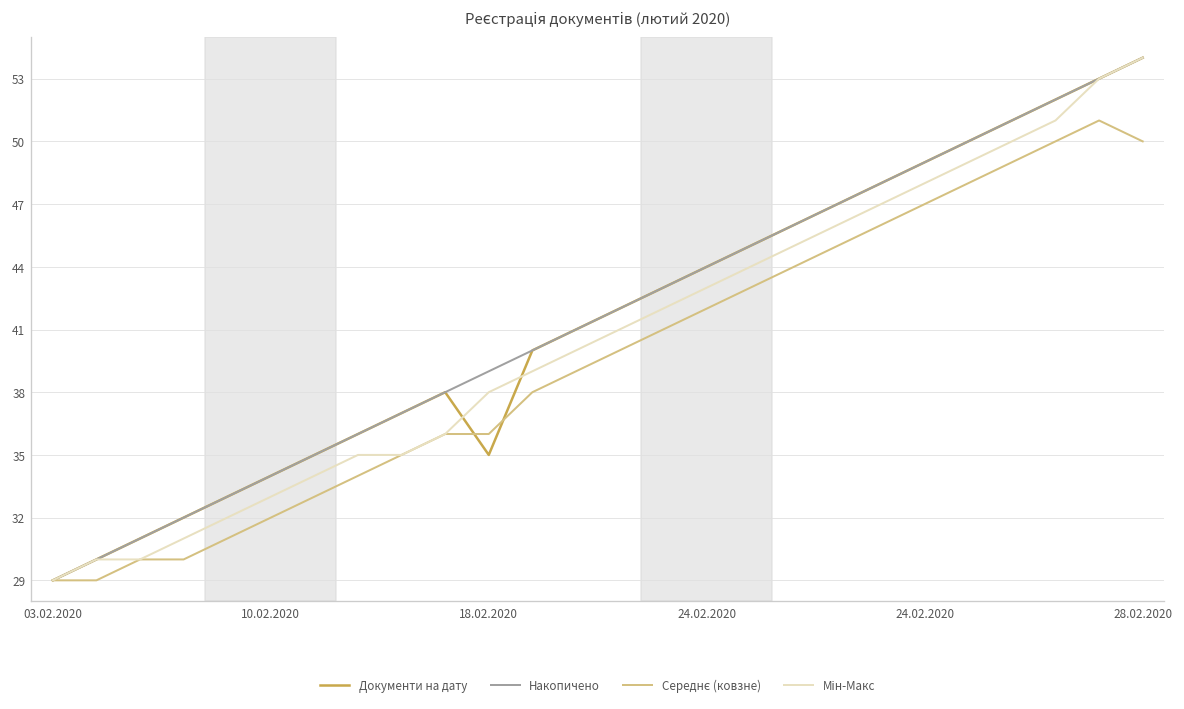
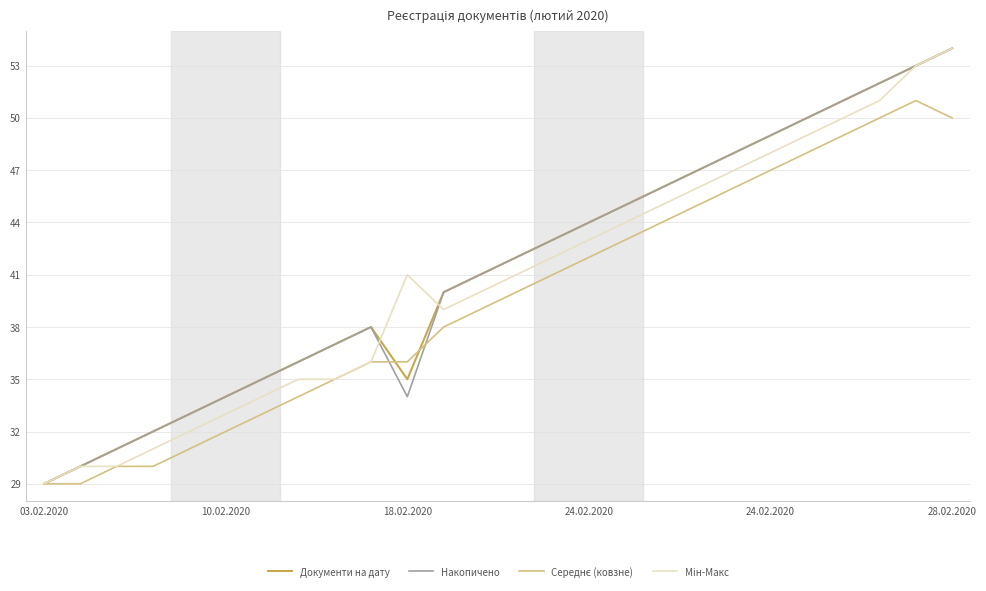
  {
    "Накопичено": {
-     "18.02.2020": 39
+     "18.02.2020": 34
    },
    "Мін-Макс": {
-     "18.02.2020": 38
+     "18.02.2020": 41
    }
  }
